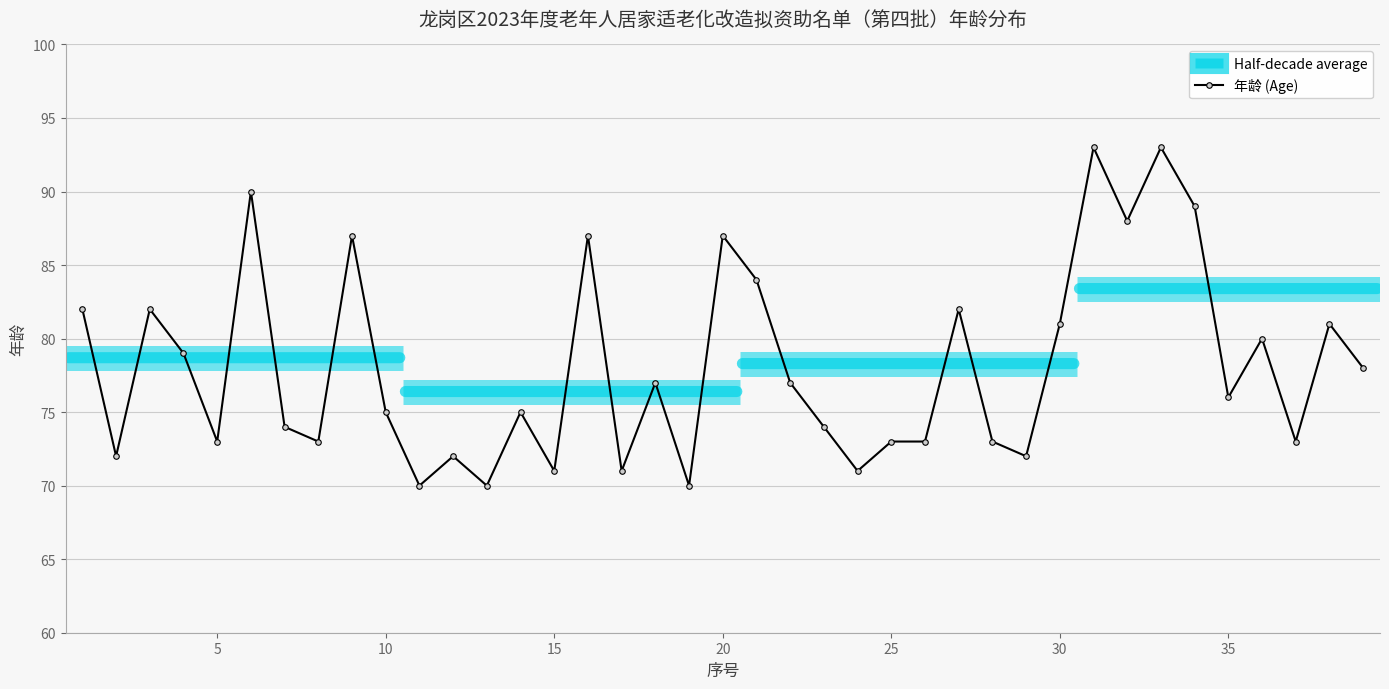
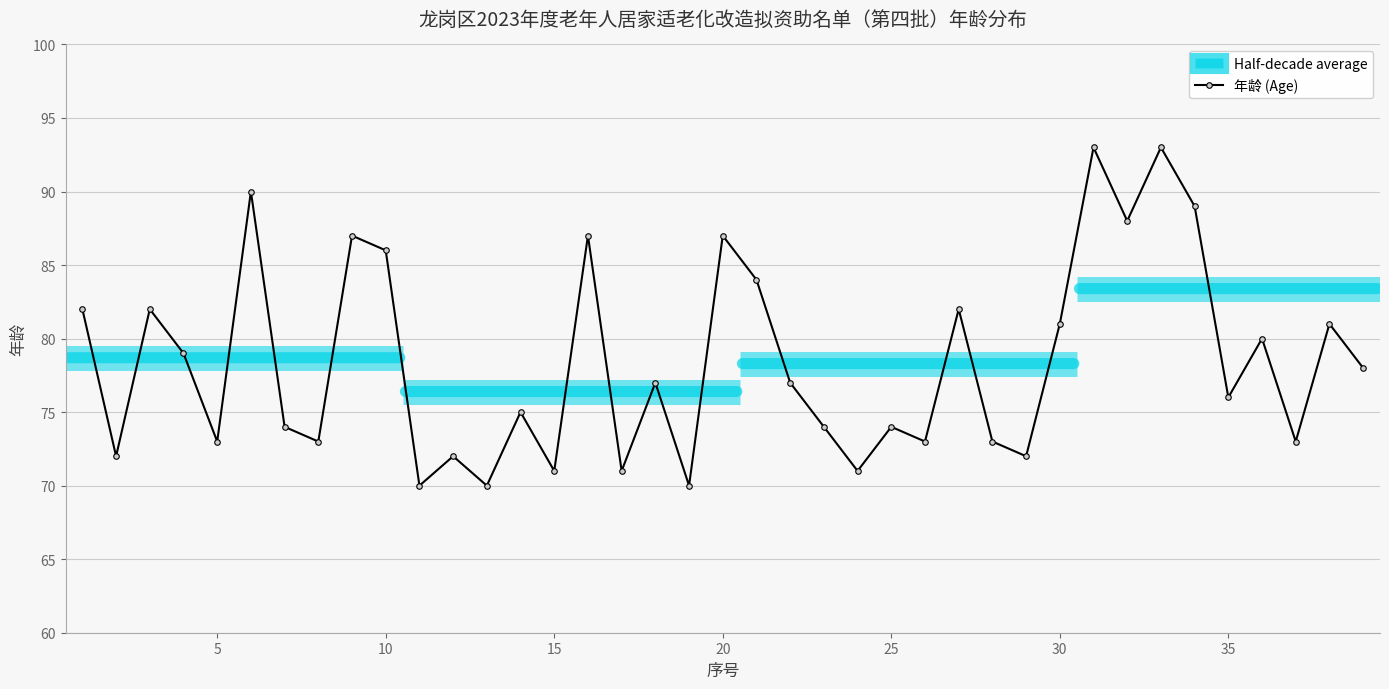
  {
    "年龄 (Age)": {
      "5": 73,
-     "10": 75,
+     "10": 86,
      "15": 71,
      "20": 87,
-     "25": 73,
+     "25": 74,
      "30": 81,
      "35": 76
    }
  }
